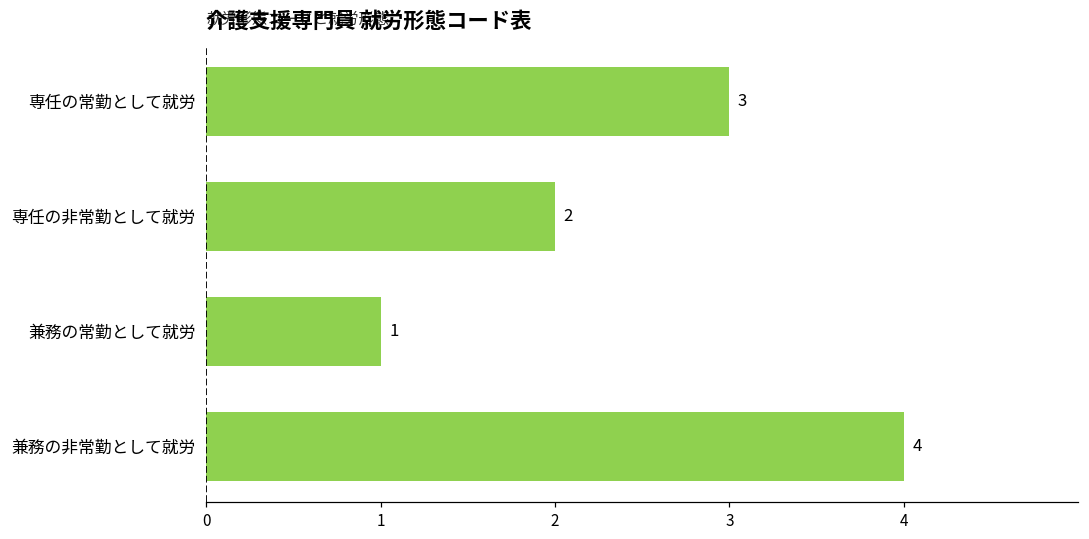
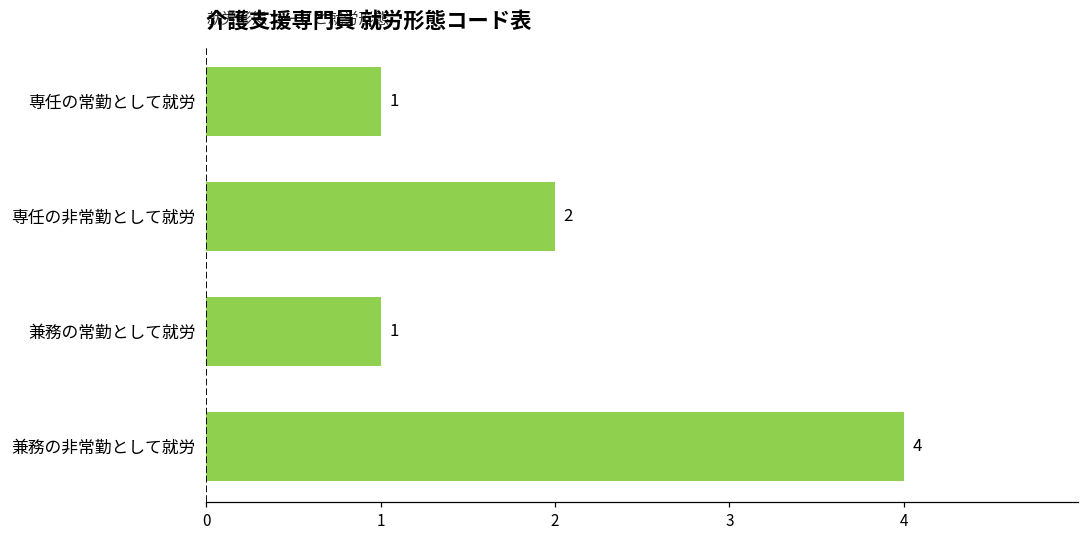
  {
-   "専任の常勤として就労": 3,
+   "専任の常勤として就労": 1,
    "専任の非常勤として就労": 2,
    "兼務の常勤として就労": 1,
    "兼務の非常勤として就労": 4
  }
